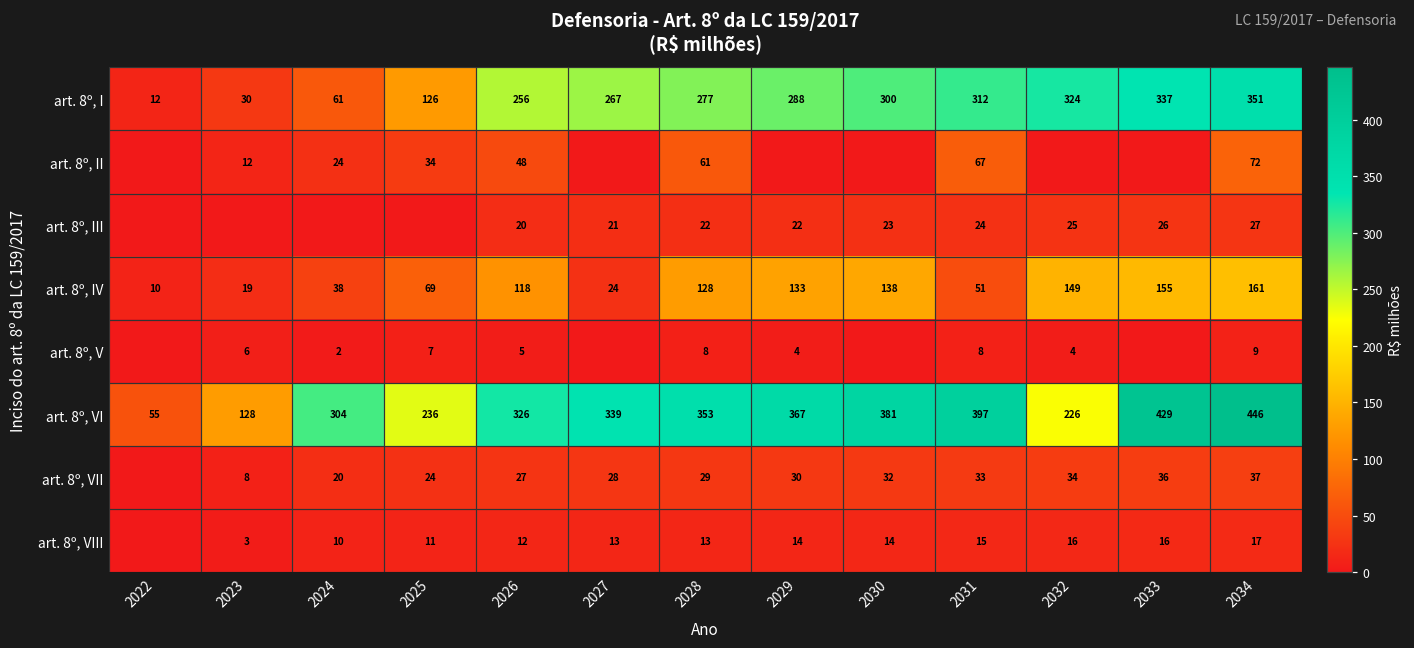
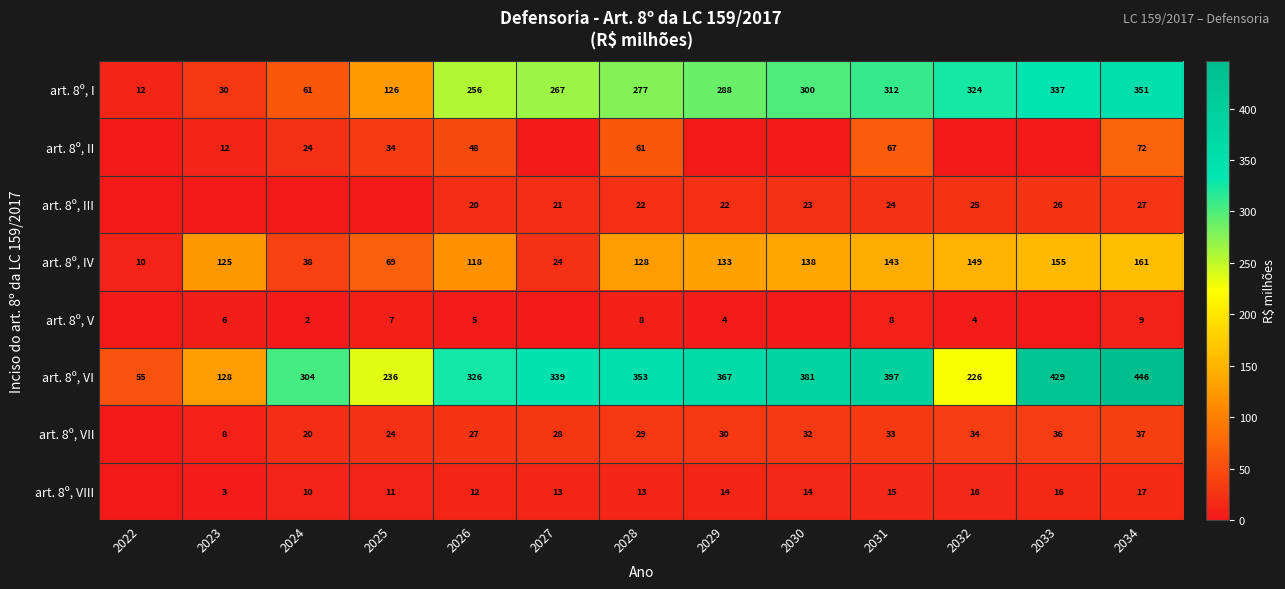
  {
    "art. 8º, I": {
      "2022": 12,
      "2023": 30,
      "2024": 61,
      "2025": 126,
      "2026": 256,
      "2027": 267,
      "2028": 277,
      "2029": 288,
      "2030": 300,
      "2031": 312,
      "2032": 324,
      "2033": 337,
      "2034": 351
    },
    "art. 8º, II": {
      "2023": 12,
      "2024": 24,
      "2025": 34,
      "2026": 48,
      "2028": 61,
      "2031": 67,
      "2034": 72
    },
    "art. 8º, III": {
      "2026": 20,
      "2027": 21,
      "2028": 22,
      "2029": 22,
      "2030": 23,
      "2031": 24,
      "2032": 25,
      "2033": 26,
      "2034": 27
    },
    "art. 8º, IV": {
      "2022": 10,
-     "2023": 19,
+     "2023": 125,
      "2024": 38,
      "2025": 69,
      "2026": 118,
      "2027": 24,
      "2028": 128,
      "2029": 133,
      "2030": 138,
-     "2031": 51,
+     "2031": 143,
      "2032": 149,
      "2033": 155,
      "2034": 161
    },
    "art. 8º, V": {
      "2023": 6,
      "2024": 2,
      "2025": 7,
      "2026": 5,
      "2028": 8,
      "2029": 4,
      "2031": 8,
      "2032": 4,
      "2034": 9
    },
    "art. 8º, VI": {
      "2022": 55,
      "2023": 128,
      "2024": 304,
      "2025": 236,
      "2026": 326,
      "2027": 339,
      "2028": 353,
      "2029": 367,
      "2030": 381,
      "2031": 397,
      "2032": 226,
      "2033": 429,
      "2034": 446
    },
    "art. 8º, VII": {
      "2023": 8,
      "2024": 20,
      "2025": 24,
      "2026": 27,
      "2027": 28,
      "2028": 29,
      "2029": 30,
      "2030": 32,
      "2031": 33,
      "2032": 34,
      "2033": 36,
      "2034": 37
    },
    "art. 8º, VIII": {
      "2023": 3,
      "2024": 10,
      "2025": 11,
      "2026": 12,
      "2027": 13,
      "2028": 13,
      "2029": 14,
      "2030": 14,
      "2031": 15,
      "2032": 16,
      "2033": 16,
      "2034": 17
    }
  }
